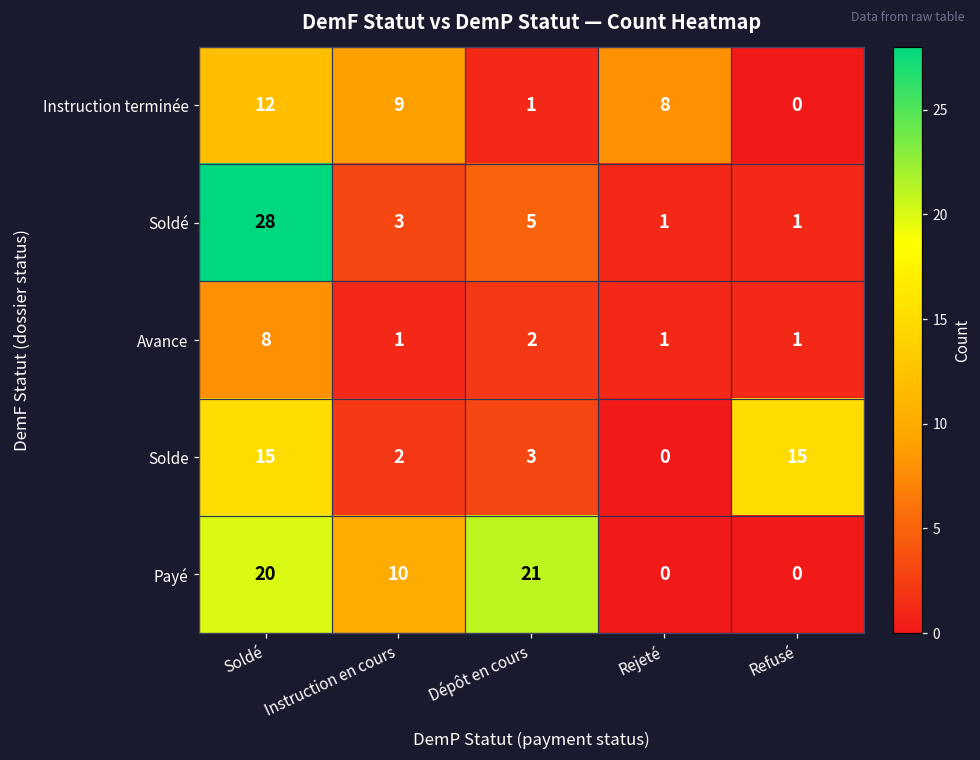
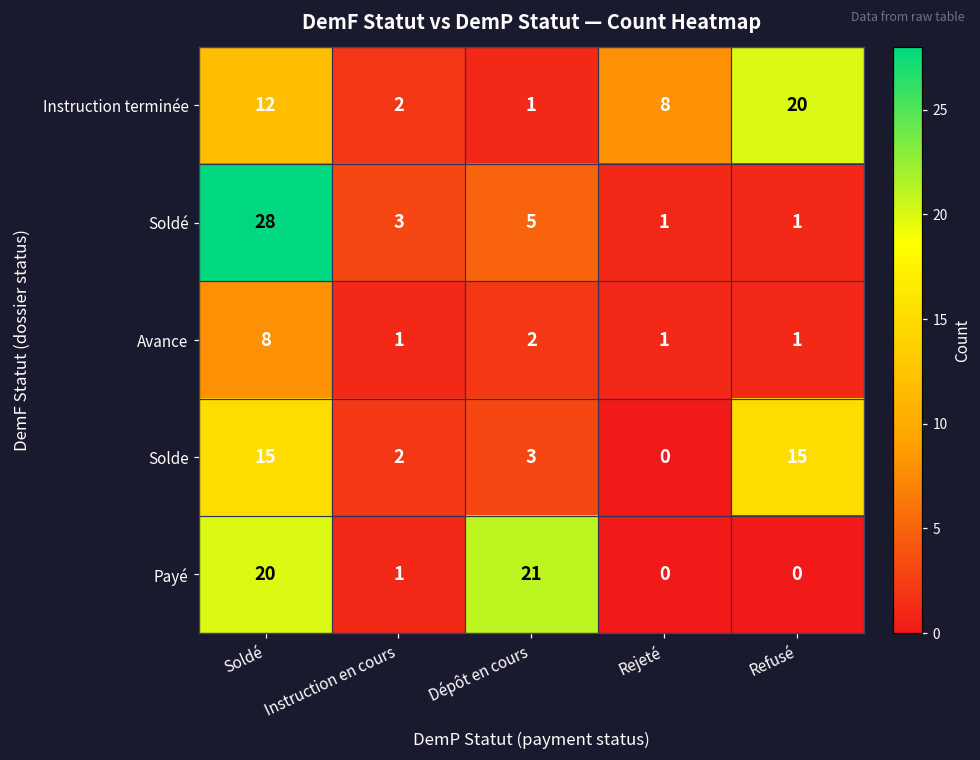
  {
    "Instruction terminée": {
      "Soldé": 12,
-     "Instruction en cours": 9,
+     "Instruction en cours": 2,
      "Dépôt en cours": 1,
      "Rejeté": 8,
-     "Refusé": 0
+     "Refusé": 20
    },
    "Soldé": {
      "Soldé": 28,
      "Instruction en cours": 3,
      "Dépôt en cours": 5,
      "Rejeté": 1,
      "Refusé": 1
    },
    "Avance": {
      "Soldé": 8,
      "Instruction en cours": 1,
      "Dépôt en cours": 2,
      "Rejeté": 1,
      "Refusé": 1
    },
    "Solde": {
      "Soldé": 15,
      "Instruction en cours": 2,
      "Dépôt en cours": 3,
      "Rejeté": 0,
      "Refusé": 15
    },
    "Payé": {
      "Soldé": 20,
-     "Instruction en cours": 10,
+     "Instruction en cours": 1,
      "Dépôt en cours": 21,
      "Rejeté": 0,
      "Refusé": 0
    }
  }
